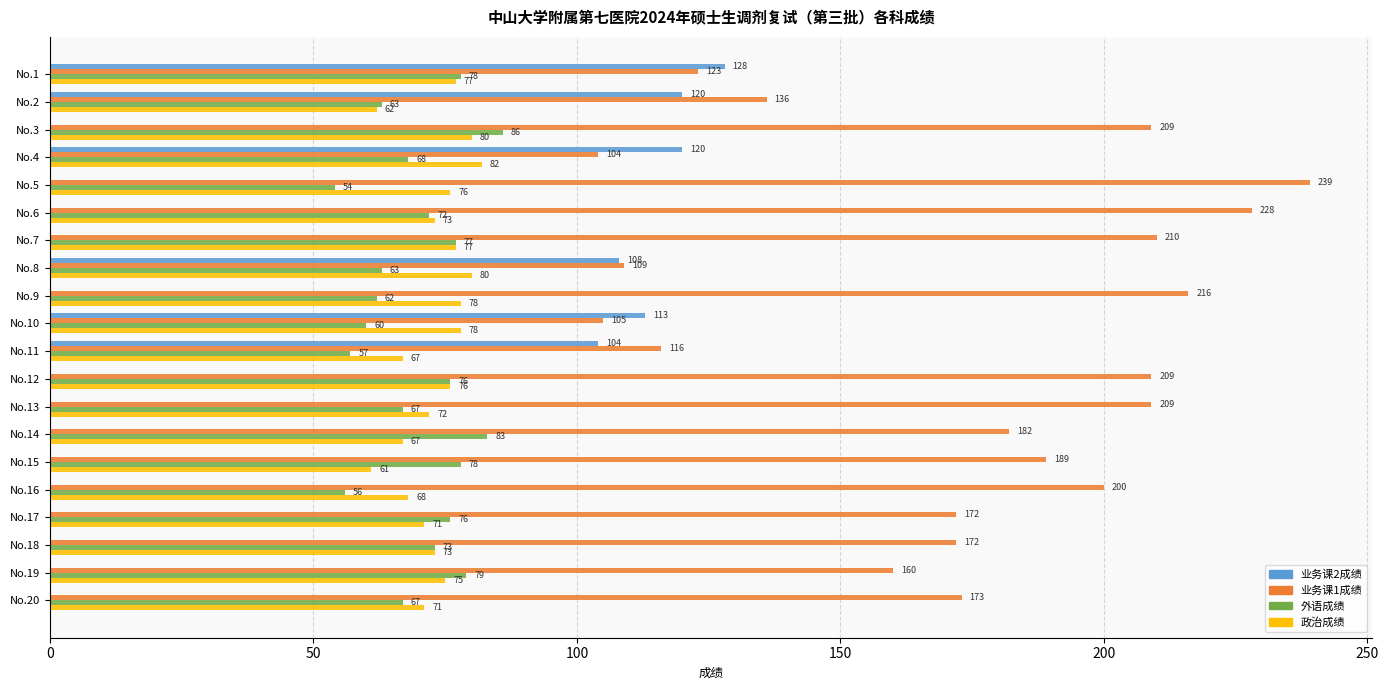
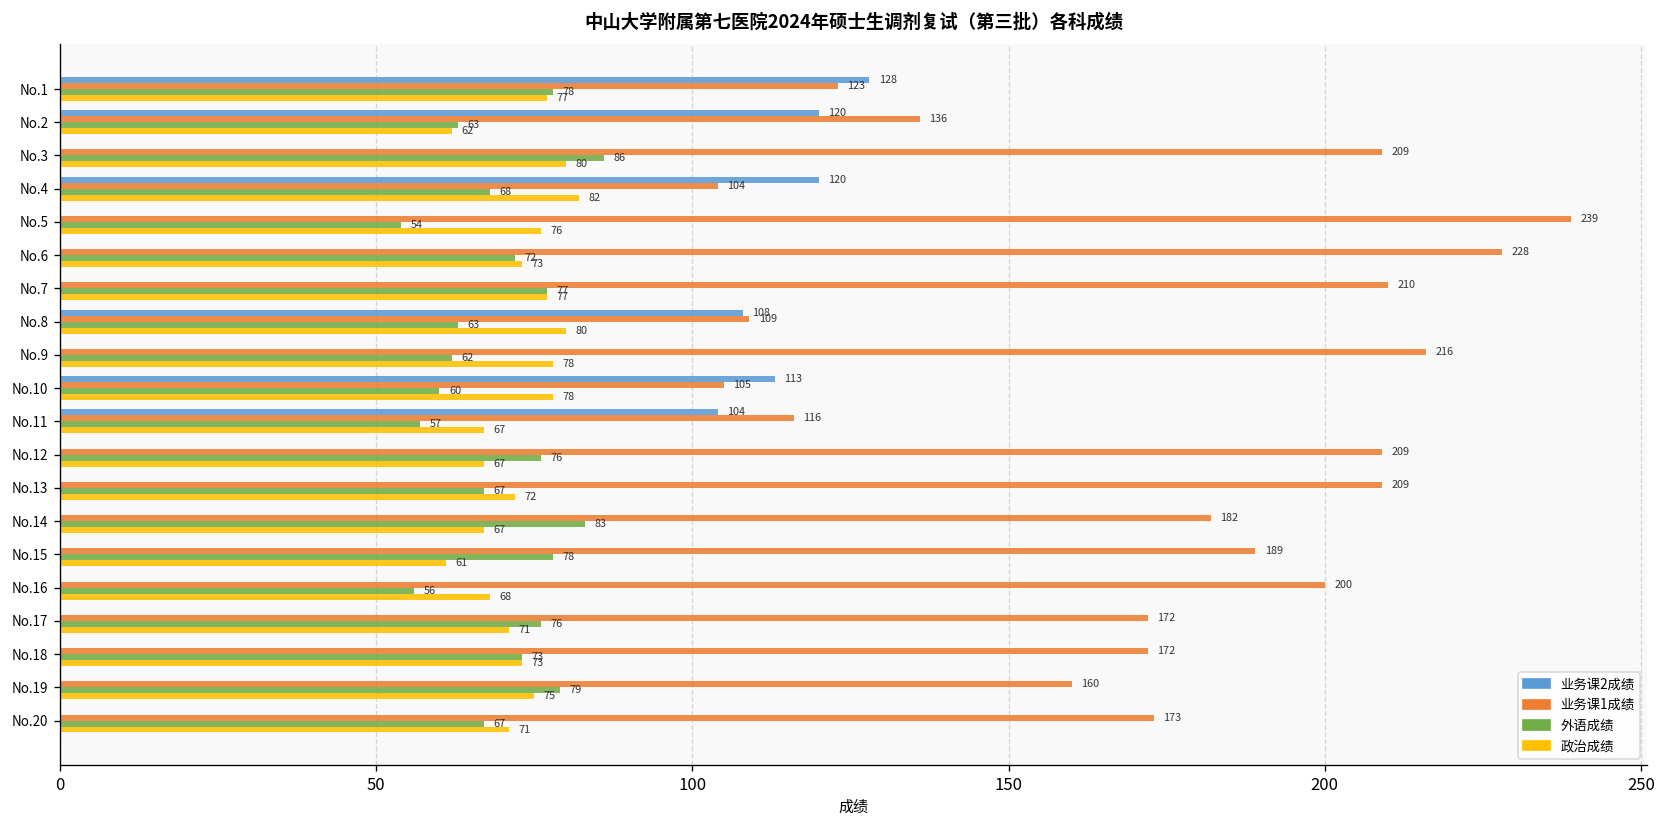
  {
    "业务课2成绩": {
      "No.1": 128,
      "No.2": 120,
      "No.4": 120,
      "No.10": 113,
      "No.11": 104
    },
    "业务课1成绩": {
      "No.1": 123,
      "No.2": 136,
      "No.3": 209,
      "No.4": 104,
      "No.5": 239,
      "No.6": 228,
      "No.7": 210,
      "No.9": 216,
      "No.10": 105,
      "No.11": 116,
      "No.12": 209,
      "No.13": 209,
      "No.14": 182,
      "No.15": 189,
      "No.16": 200,
      "No.17": 172,
      "No.18": 172,
      "No.19": 160,
      "No.20": 173
    },
    "外语成绩": {
      "No.3": 86,
      "No.4": 68,
      "No.5": 54,
      "No.8": 63,
      "No.9": 62,
      "No.10": 60,
      "No.11": 57,
      "No.13": 67,
      "No.14": 83,
      "No.15": 78,
      "No.16": 56,
      "No.17": 76,
      "No.19": 79,
      "No.20": 67
    },
    "政治成绩": {
      "No.3": 80,
      "No.4": 82,
      "No.5": 76,
      "No.8": 80,
      "No.9": 78,
      "No.10": 78,
      "No.11": 67,
-     "No.12": 76,
+     "No.12": 67,
      "No.13": 72,
      "No.14": 67,
      "No.15": 61,
      "No.16": 68,
      "No.17": 71,
      "No.19": 75,
      "No.20": 71
    }
  }
